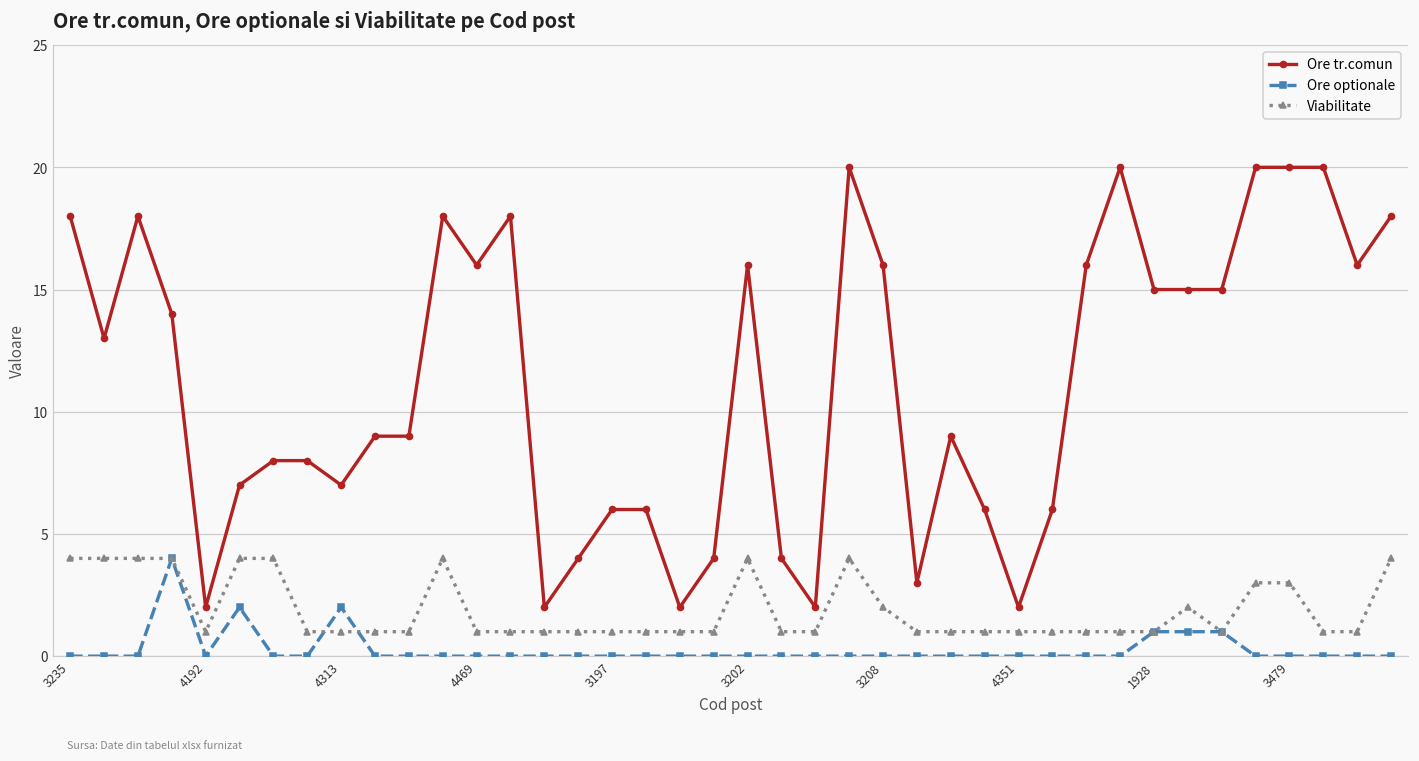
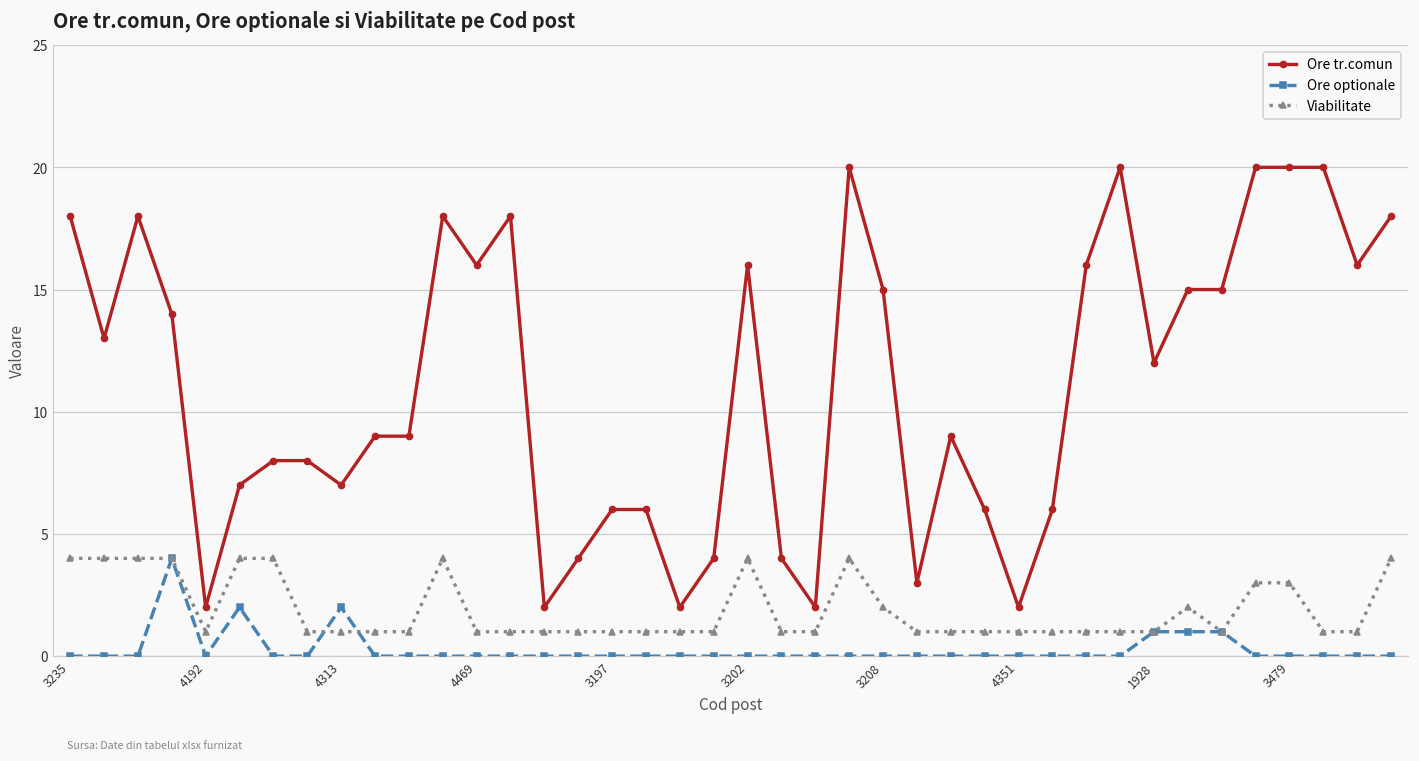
  {
    "Ore tr.comun": {
      "3235": 18,
      "4192": 2,
      "4313": 7,
      "4469": 16,
      "3197": 6,
      "3202": 16,
-     "3208": 16,
+     "3208": 15,
      "4351": 2,
-     "1928": 15,
+     "1928": 12,
      "3479": 20
    },
    "Ore optionale": {
      "3235": 0,
      "4192": 0,
      "4313": 2,
      "4469": 0,
      "3197": 0,
      "3202": 0,
      "3208": 0,
      "4351": 0,
      "3479": 0
    },
    "Viabilitate": {
      "3235": 4,
      "4192": 1,
      "4313": 1,
      "4469": 1,
      "3197": 1,
      "3202": 4,
      "3208": 2,
      "4351": 1,
      "3479": 3
    }
  }
